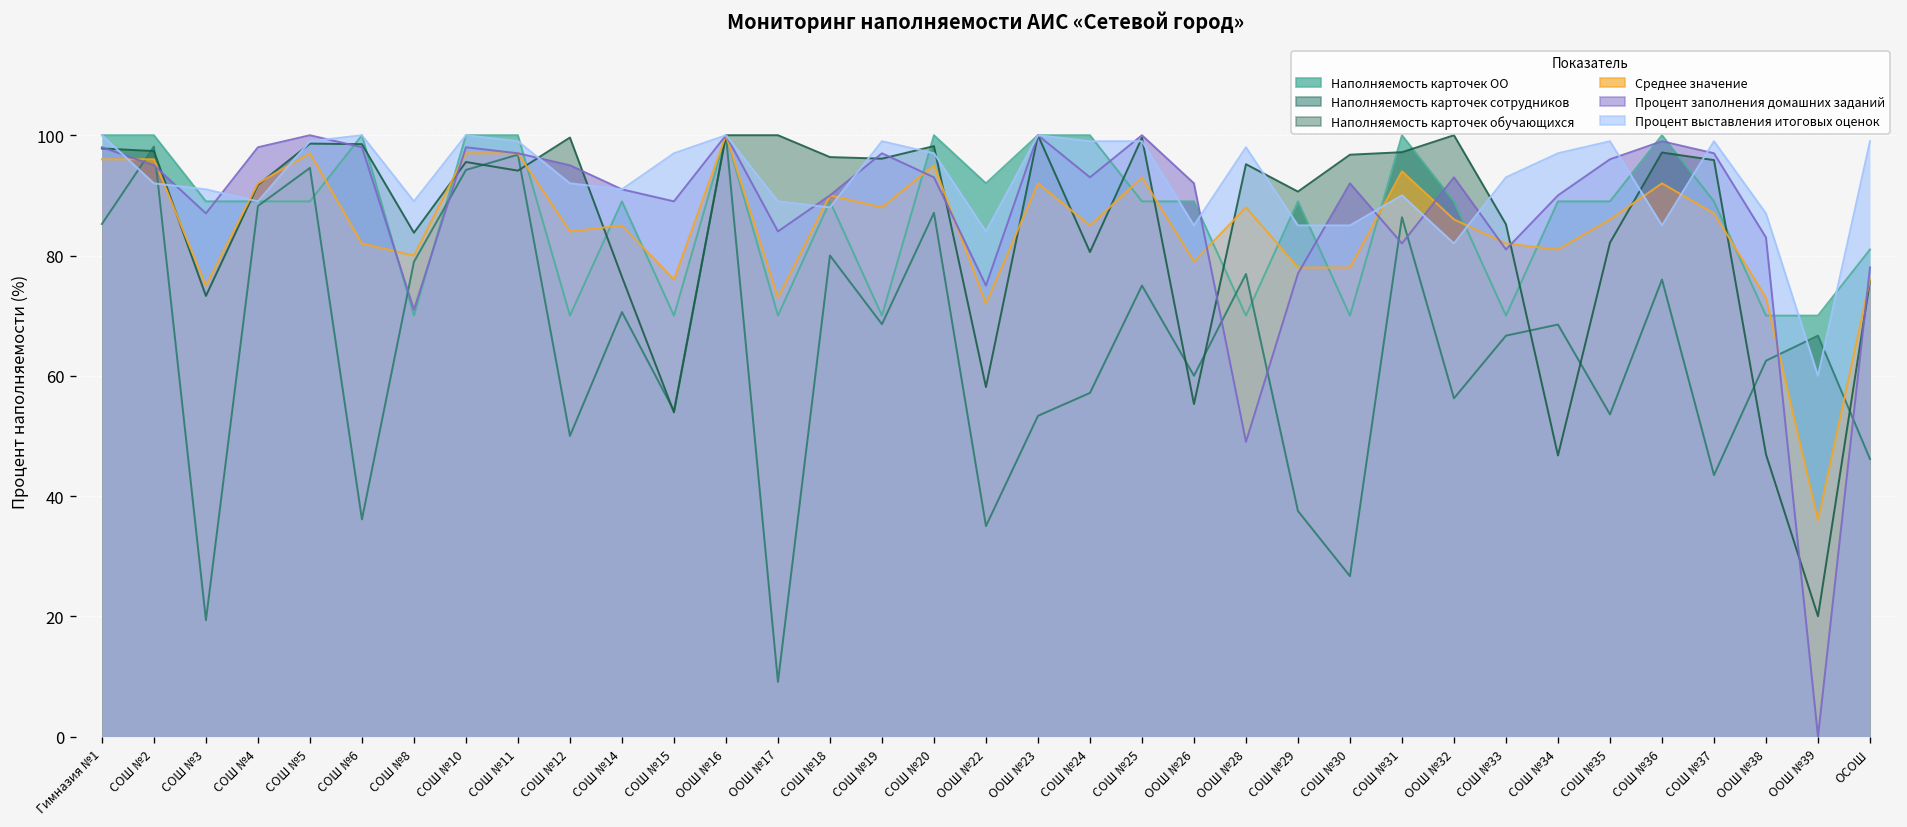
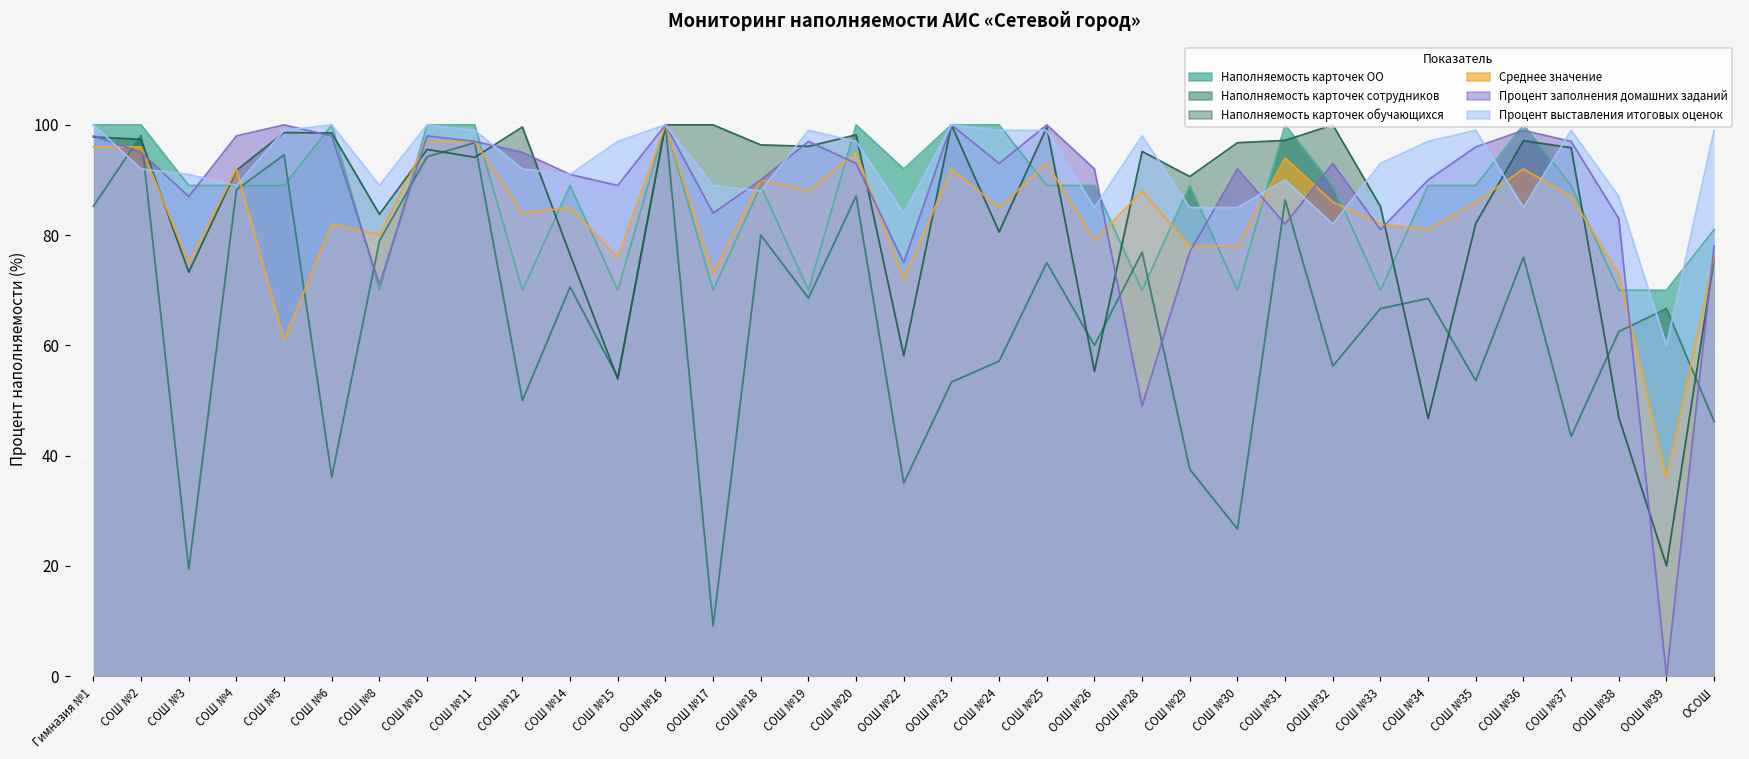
  {
    "Среднее значение": {
      "Гимназия №1": 96,
      "СОШ №2": 96,
      "СОШ №3": 75,
-     "СОШ №5": 97,
+     "СОШ №5": 61,
      "СОШ №6": 82,
      "СОШ №8": 80,
      "СОШ №10": 97,
      "СОШ №12": 84,
      "СОШ №14": 85,
      "СОШ №15": 76,
      "ООШ №17": 73,
      "СОШ №19": 88,
      "СОШ №20": 95,
      "ООШ №22": 72,
      "ООШ №23": 92,
      "СОШ №24": 85,
      "СОШ №25": 93,
      "ООШ №26": 79,
      "ООШ №28": 88,
      "СОШ №29": 78,
      "СОШ №30": 78,
      "СОШ №31": 94,
      "ООШ №32": 86,
      "СОШ №33": 82,
      "СОШ №34": 81,
      "СОШ №35": 86,
      "СОШ №36": 92,
      "СОШ №37": 87,
      "ООШ №38": 73,
      "ООШ №39": 36
    },
    "Процент заполнения домашних заданий": {
      "СОШ №2": 95,
      "СОШ №3": 87,
      "СОШ №4": 98,
      "СОШ №5": 100,
      "СОШ №6": 98,
      "СОШ №8": 71,
      "СОШ №10": 98,
      "СОШ №12": 95,
      "СОШ №15": 89,
      "ООШ №17": 84,
      "СОШ №19": 97,
      "СОШ №20": 93,
      "ООШ №22": 75,
      "СОШ №24": 93,
      "ООШ №26": 92,
      "ООШ №28": 49,
      "СОШ №29": 77,
      "СОШ №30": 92,
      "СОШ №31": 82,
      "ООШ №32": 93,
      "СОШ №33": 81,
      "СОШ №34": 90,
      "СОШ №35": 96,
      "СОШ №36": 99,
      "СОШ №37": 97,
      "ООШ №38": 83,
      "ООШ №39": 0,
      "ОСОШ": 78
    },
    "Процент выставления итоговых оценок": {
      "СОШ №2": 92,
      "СОШ №3": 91,
      "СОШ №8": 89,
      "СОШ №11": 99,
      "СОШ №12": 92,
      "СОШ №15": 97,
      "ООШ №17": 89,
      "СОШ №18": 88,
      "СОШ №19": 99,
      "СОШ №20": 97,
      "ООШ №22": 84,
      "СОШ №24": 99,
      "СОШ №25": 99,
      "ООШ №26": 85,
      "ООШ №28": 98,
      "СОШ №29": 85,
      "СОШ №30": 85,
      "СОШ №31": 90,
      "ООШ №32": 82,
      "СОШ №33": 93,
      "СОШ №34": 97,
      "СОШ №35": 99,
      "СОШ №36": 85,
      "СОШ №37": 99,
      "ООШ №38": 87,
      "ООШ №39": 60,
      "ОСОШ": 99
    }
  }
